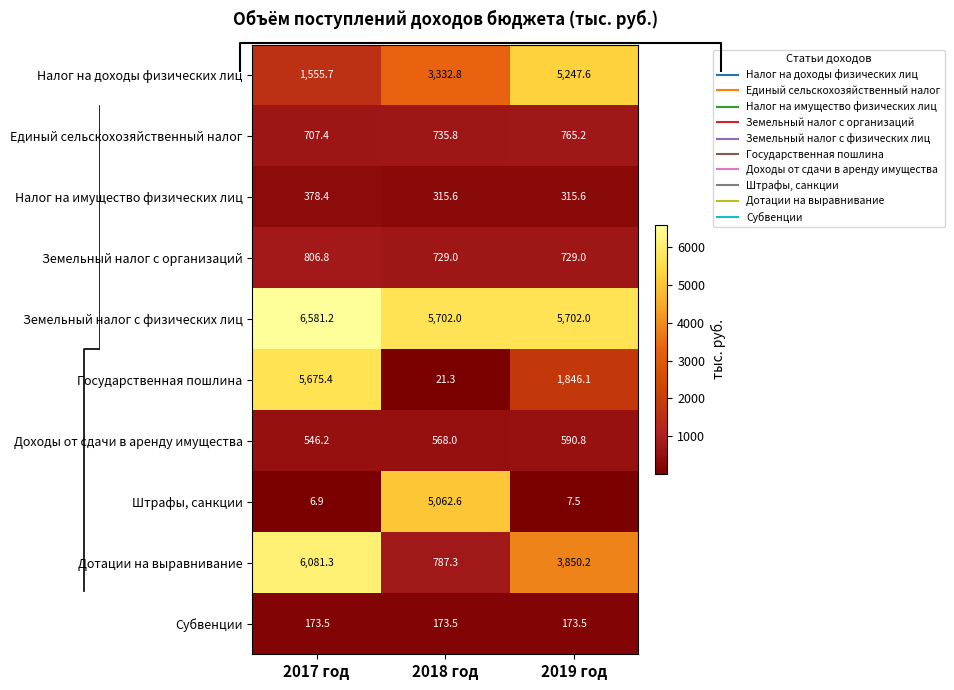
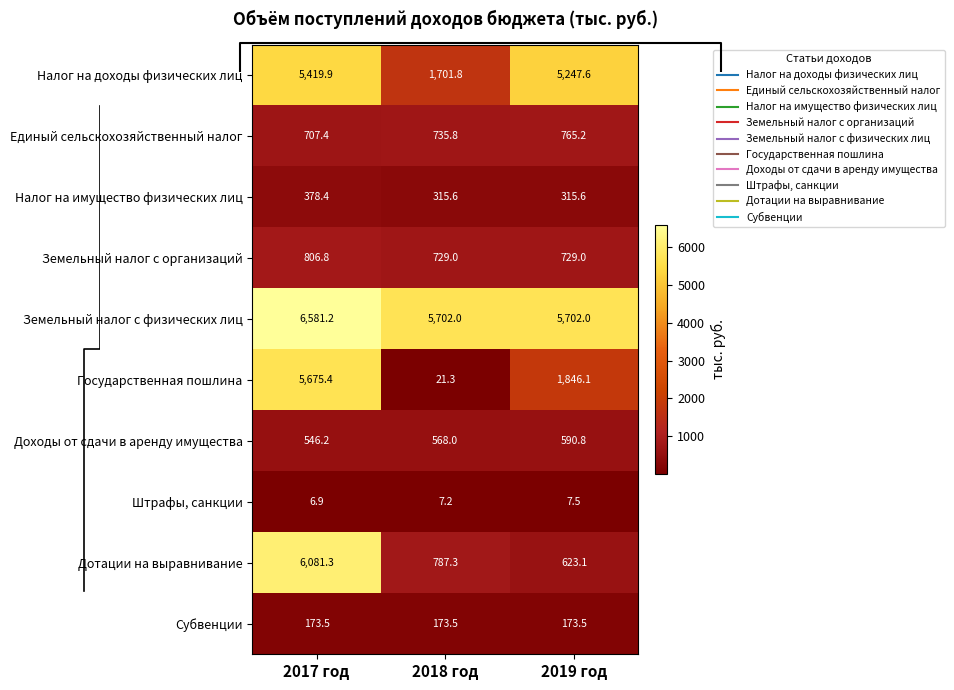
  {
    "Объём поступлений доходов бюджета (тыс. руб.)": {
      "Налог на доходы физических лиц": {
-       "2017 год": "1,555.7",
-       "2018 год": "3,332.8",
+       "2017 год": "5,419.9",
+       "2018 год": "1,701.8",
        "2019 год": "5,247.6"
      },
      "Государственная пошлина": {
        "2017 год": "5,675.4",
        "2018 год": "21.3",
        "2019 год": "1,846.1"
      },
      "Штрафы, санкции": {
        "2017 год": "6.9",
-       "2018 год": "5,062.6",
+       "2018 год": "7.2",
        "2019 год": "7.5"
      },
      "Дотации на выравнивание": {
        "2017 год": "6,081.3",
        "2018 год": "787.3",
-       "2019 год": "3,850.2"
+       "2019 год": "623.1"
      },
      "Субвенции": {
        "2017 год": "173.5",
        "2018 год": "173.5",
        "2019 год": "173.5"
      }
    }
  }
